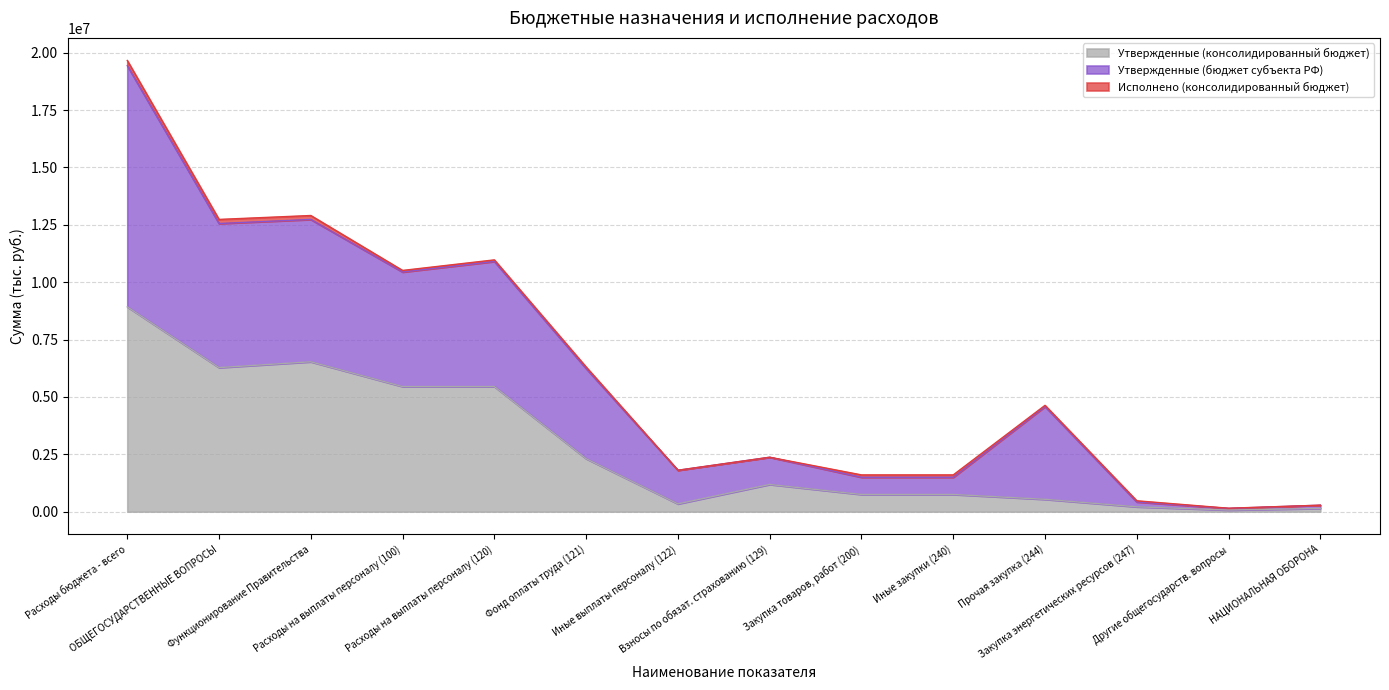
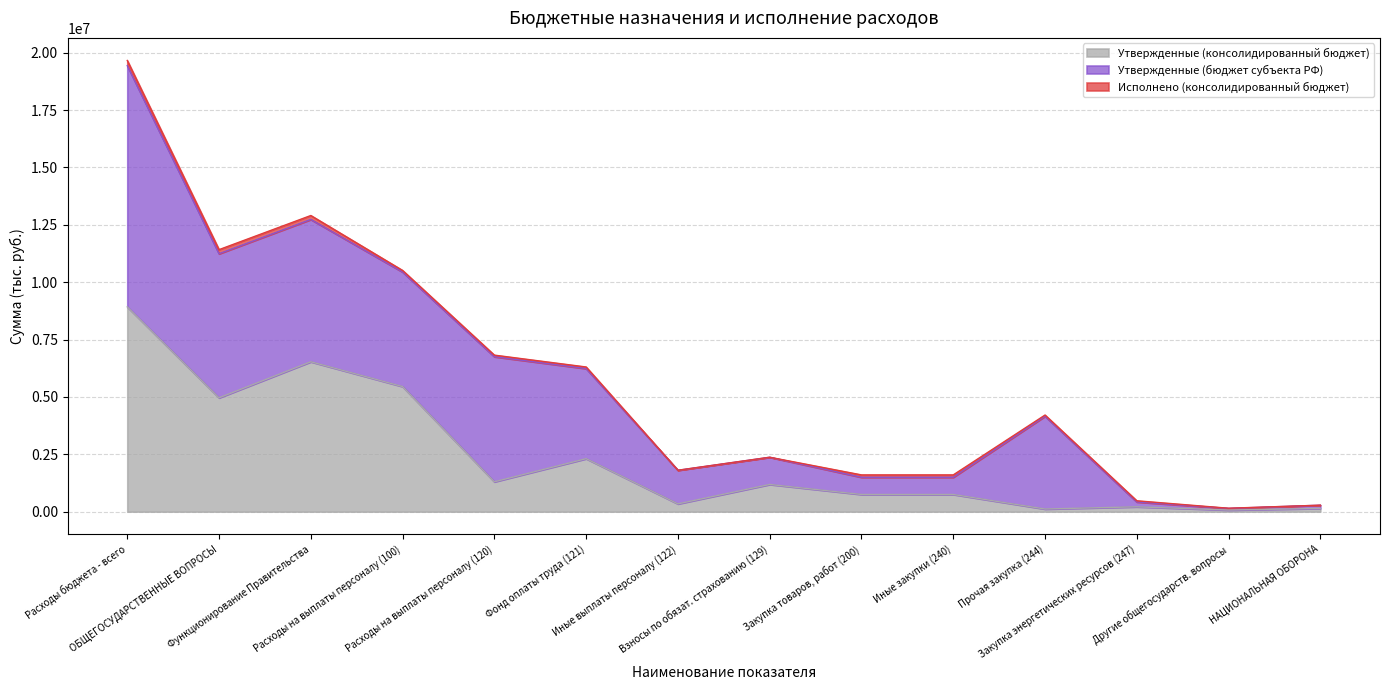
  {
    "Утвержденные (консолидированный бюджет)": {
      "Расходы бюджета - всего": 8900000,
-     "ОБЩЕГОСУДАРСТВЕННЫЕ ВОПРОСЫ": 6300000,
+     "ОБЩЕГОСУДАРСТВЕННЫЕ ВОПРОСЫ": 5000000,
      "Функционирование Правительства": 6500000,
      "Расходы на выплаты персоналу (100)": 5500000,
-     "Расходы на выплаты персоналу (120)": 5500000,
+     "Расходы на выплаты персоналу (120)": 1300000,
      "Фонд оплаты труда (121)": 2300000,
      "Иные выплаты персоналу (122)": 300000,
      "Взносы по обязат. страхованию (129)": 1200000,
      "Закупка товаров, работ (200)": 700000,
      "Иные закупки (240)": 700000,
-     "Прочая закупка (244)": 500000,
+     "Прочая закупка (244)": 100000,
      "Закупка энергетических ресурсов (247)": 200000,
      "НАЦИОНАЛЬНАЯ ОБОРОНА": 100000
    },
    "Утвержденные (бюджет субъекта РФ)": {
      "Расходы бюджета - всего": 10500000,
      "ОБЩЕГОСУДАРСТВЕННЫЕ ВОПРОСЫ": 6300000,
      "Функционирование Правительства": 6200000
    },
    "Исполнено (консолидированный бюджет)": {
      "Расходы бюджета - всего": 200000,
      "ОБЩЕГОСУДАРСТВЕННЫЕ ВОПРОСЫ": 200000,
      "Функционирование Правительства": 200000
    }
  }
